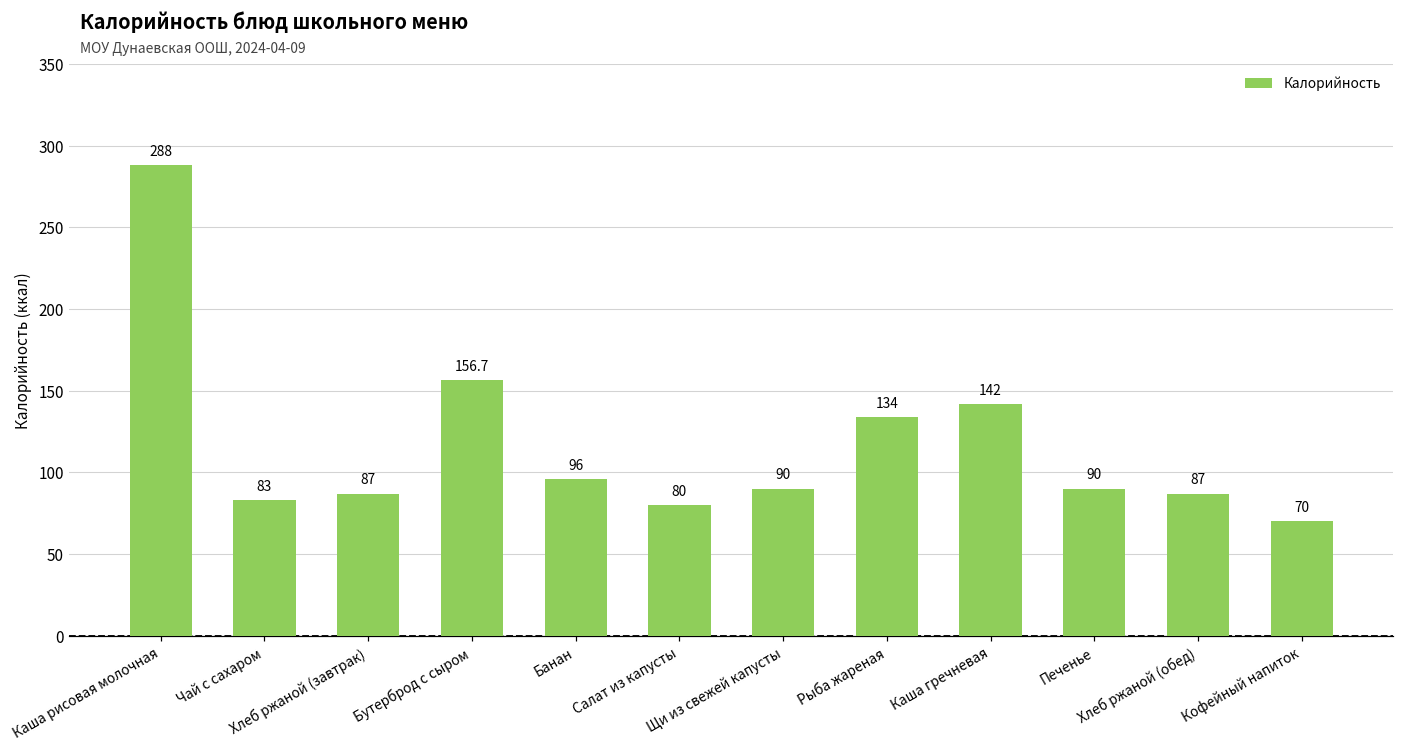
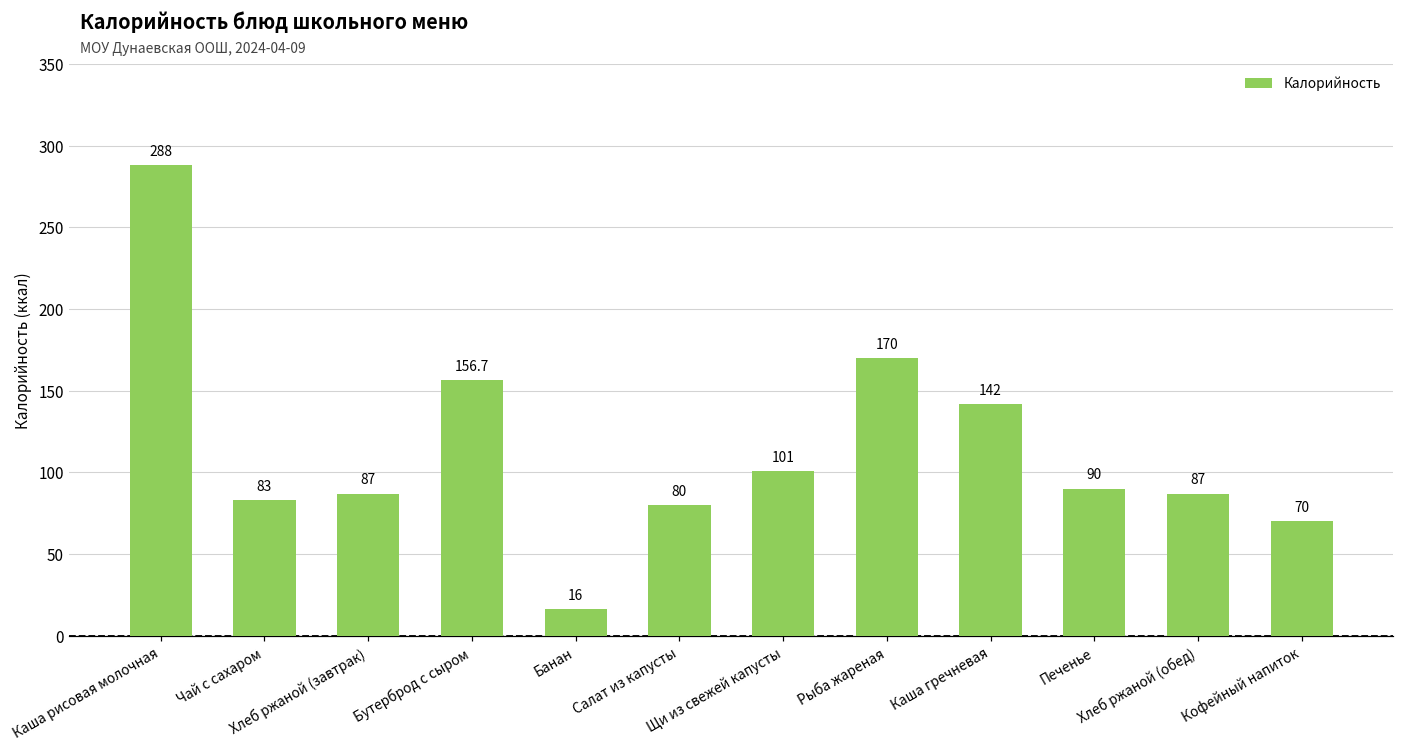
  {
    "Каша рисовая молочная": 288,
    "Чай с сахаром": 83,
    "Хлеб ржаной (завтрак)": 87,
    "Бутерброд с сыром": 156.7,
-   "Банан": 96,
+   "Банан": 16,
    "Салат из капусты": 80,
-   "Щи из свежей капусты": 90,
-   "Рыба жареная": 134,
+   "Щи из свежей капусты": 101,
+   "Рыба жареная": 170,
    "Каша гречневая": 142,
    "Печенье": 90,
    "Хлеб ржаной (обед)": 87,
    "Кофейный напиток": 70
  }
